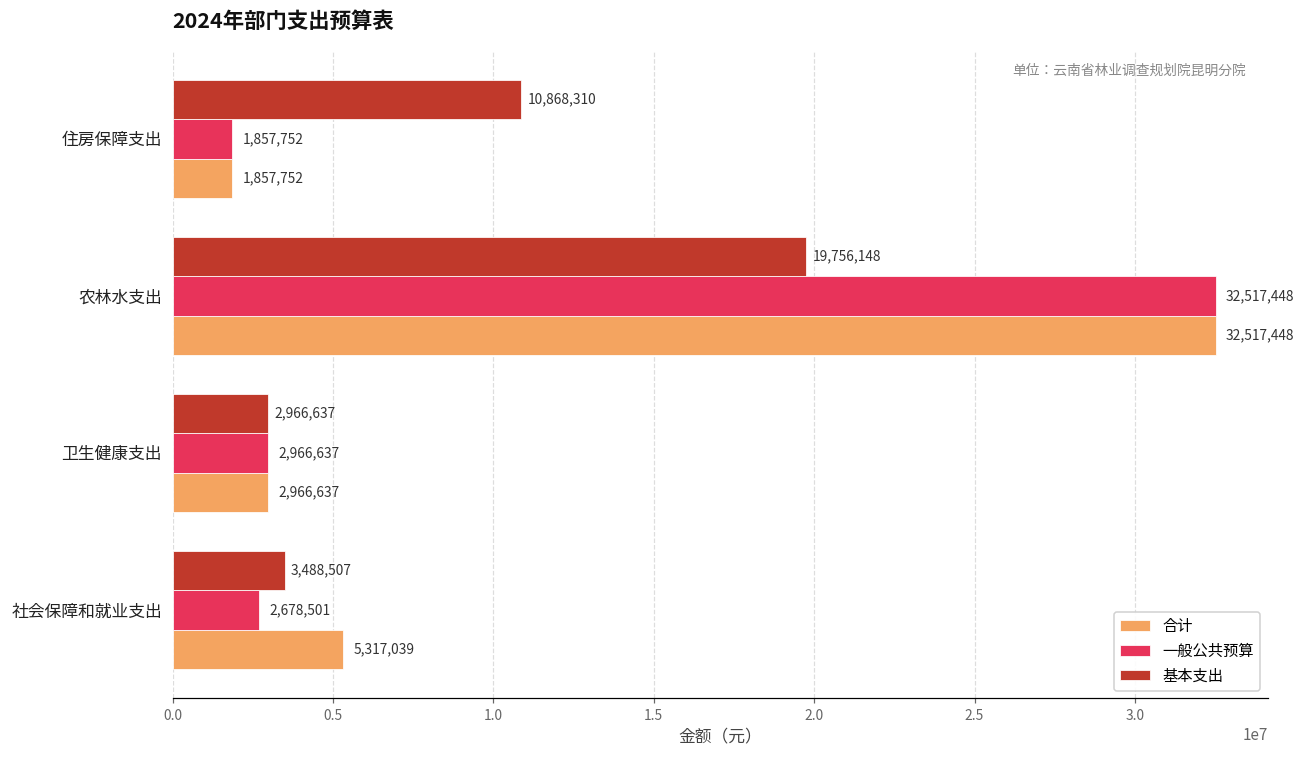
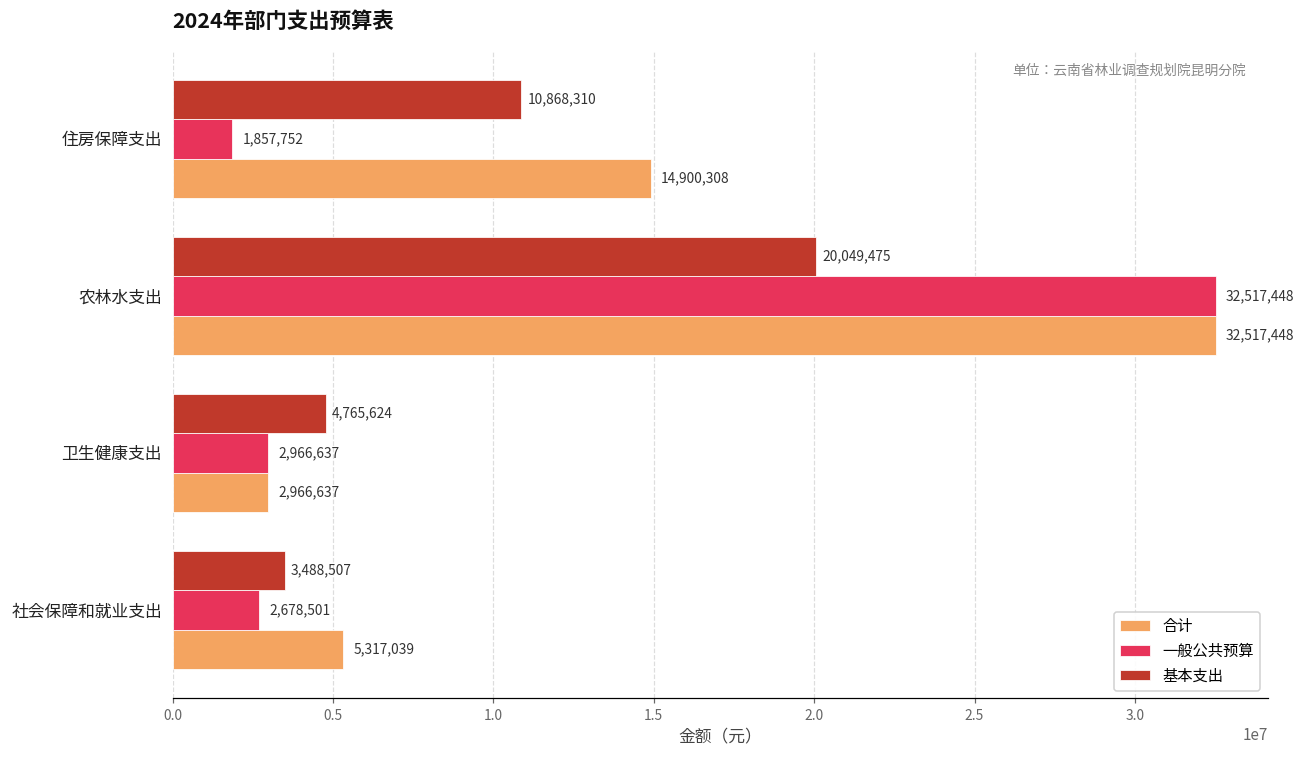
  {
    "合计": {
-     "住房保障支出": "1,857,752",
+     "住房保障支出": "14,900,308",
      "农林水支出": "32,517,448",
      "卫生健康支出": "2,966,637",
      "社会保障和就业支出": "5,317,039"
    },
    "一般公共预算": {
      "住房保障支出": "1,857,752",
      "农林水支出": "32,517,448",
      "卫生健康支出": "2,966,637",
      "社会保障和就业支出": "2,678,501"
    },
    "基本支出": {
      "住房保障支出": "10,868,310",
-     "农林水支出": "19,756,148",
-     "卫生健康支出": "2,966,637",
+     "农林水支出": "20,049,475",
+     "卫生健康支出": "4,765,624",
      "社会保障和就业支出": "3,488,507"
    }
  }
